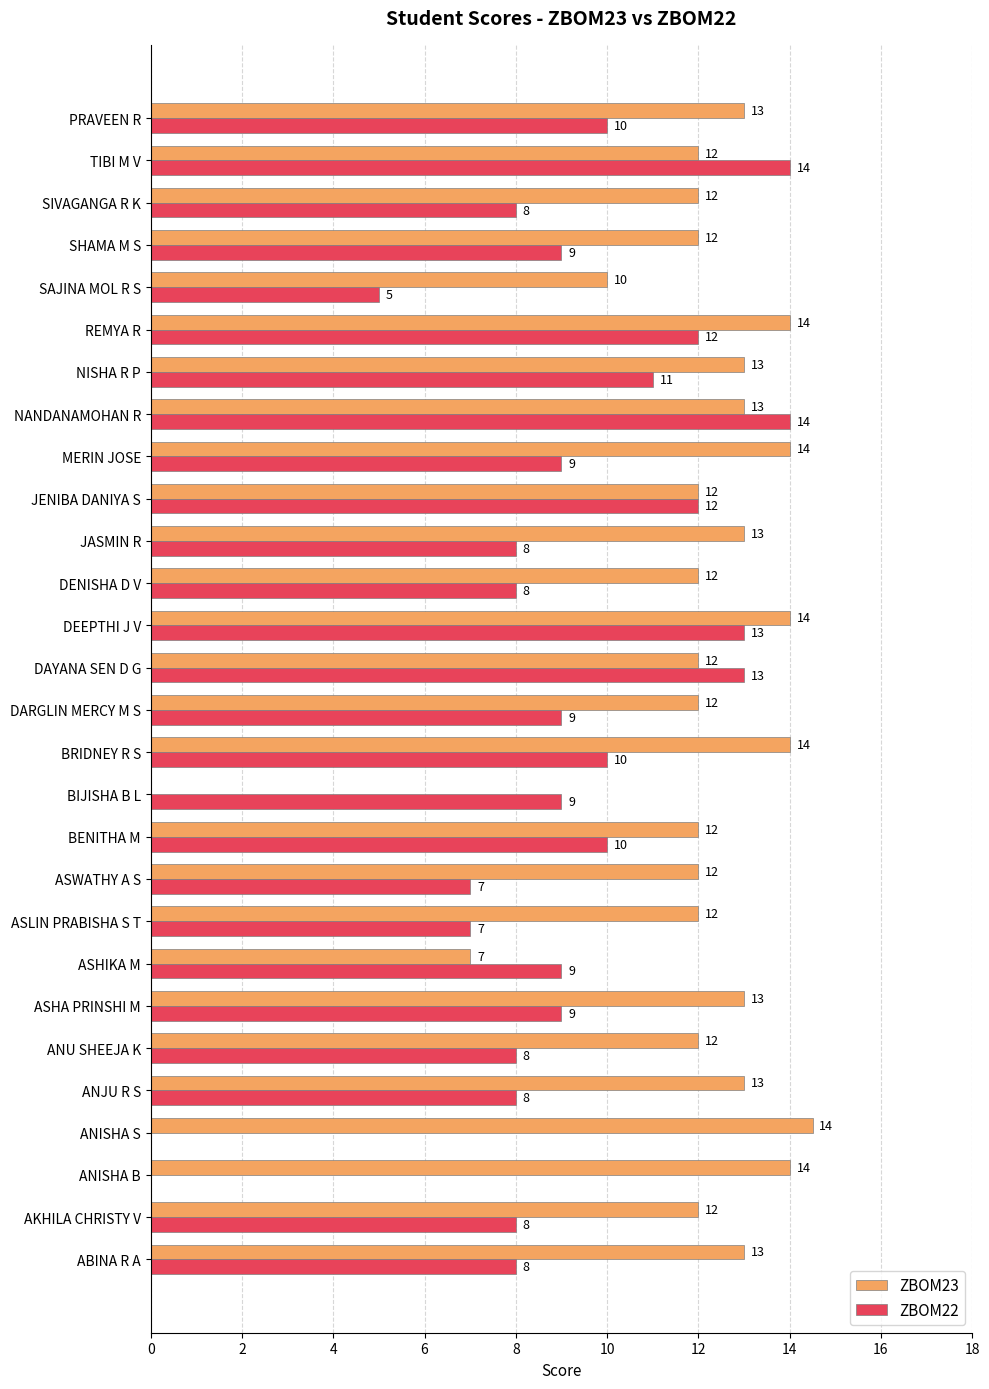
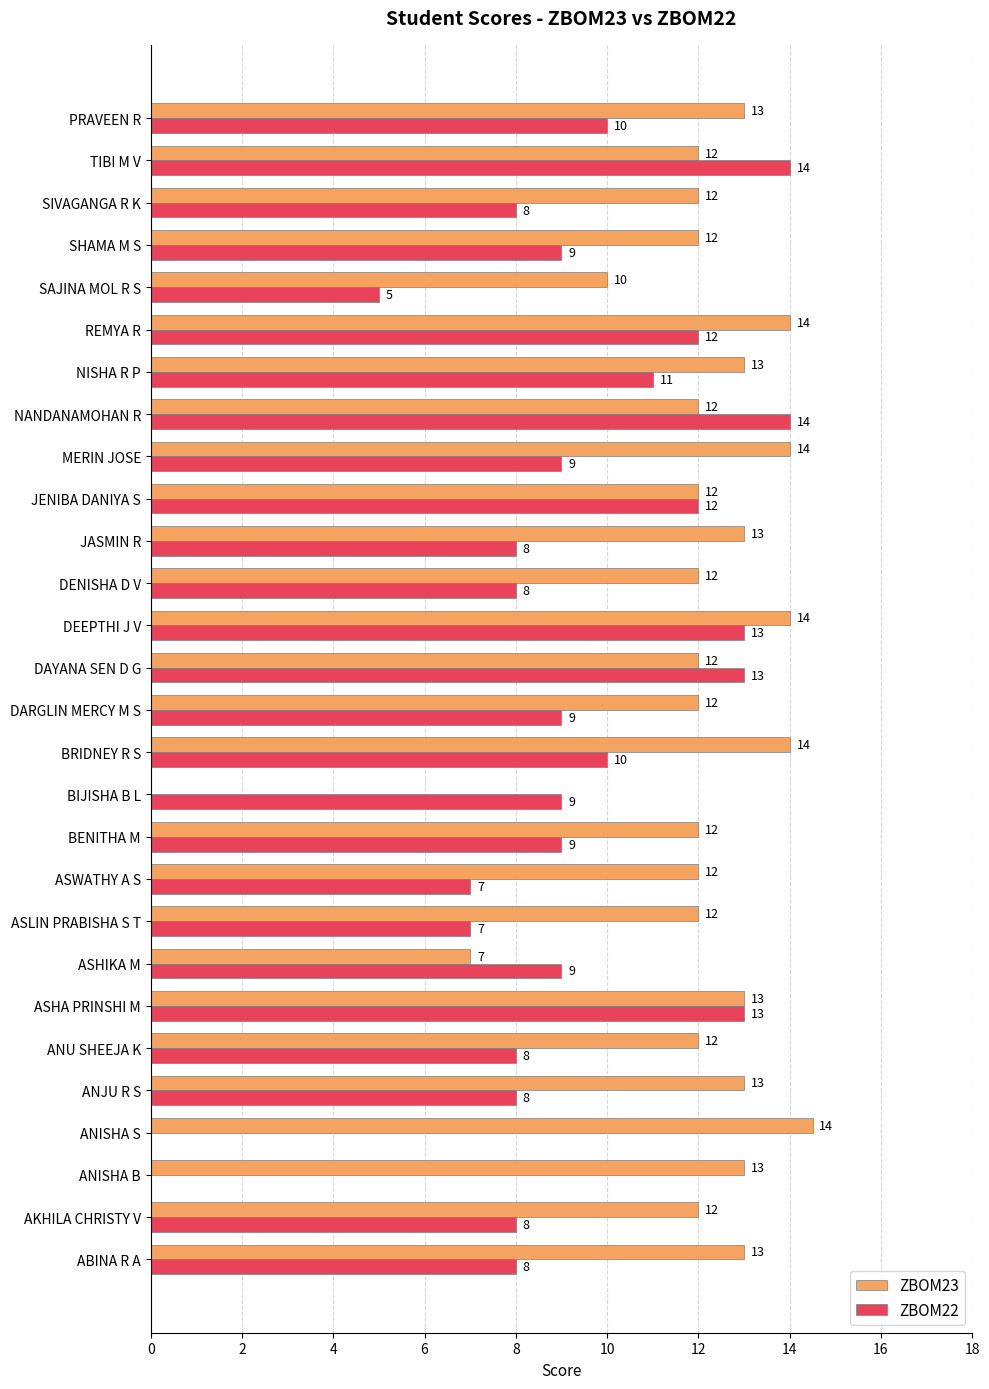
  {
    "ZBOM23": {
      "PRAVEEN R": 13,
      "TIBI M V": 12,
      "SIVAGANGA R K": 12,
      "SHAMA M S": 12,
      "SAJINA MOL R S": 10,
      "REMYA R": 14,
      "NISHA R P": 13,
-     "NANDANAMOHAN R": 13,
+     "NANDANAMOHAN R": 12,
      "MERIN JOSE": 14,
      "JENIBA DANIYA S": 12,
      "JASMIN R": 13,
      "DENISHA D V": 12,
      "DEEPTHI J V": 14,
      "DAYANA SEN D G": 12,
      "DARGLIN MERCY M S": 12,
      "BRIDNEY R S": 14,
      "BENITHA M": 12,
      "ASWATHY A S": 12,
      "ASLIN PRABISHA S T": 12,
      "ASHIKA M": 7,
      "ASHA PRINSHI M": 13,
      "ANU SHEEJA K": 12,
      "ANJU R S": 13,
      "ANISHA S": 14,
-     "ANISHA B": 14,
+     "ANISHA B": 13,
      "AKHILA CHRISTY V": 12,
      "ABINA R A": 13
    },
    "ZBOM22": {
      "PRAVEEN R": 10,
      "TIBI M V": 14,
      "SIVAGANGA R K": 8,
      "SHAMA M S": 9,
      "SAJINA MOL R S": 5,
      "REMYA R": 12,
      "NISHA R P": 11,
      "NANDANAMOHAN R": 14,
      "MERIN JOSE": 9,
      "JENIBA DANIYA S": 12,
      "JASMIN R": 8,
      "DENISHA D V": 8,
      "DEEPTHI J V": 13,
      "DAYANA SEN D G": 13,
      "DARGLIN MERCY M S": 9,
      "BRIDNEY R S": 10,
      "BIJISHA B L": 9,
-     "BENITHA M": 10,
+     "BENITHA M": 9,
      "ASWATHY A S": 7,
      "ASLIN PRABISHA S T": 7,
      "ASHIKA M": 9,
-     "ASHA PRINSHI M": 9,
+     "ASHA PRINSHI M": 13,
      "ANU SHEEJA K": 8,
      "ANJU R S": 8,
      "AKHILA CHRISTY V": 8,
      "ABINA R A": 8
    }
  }
